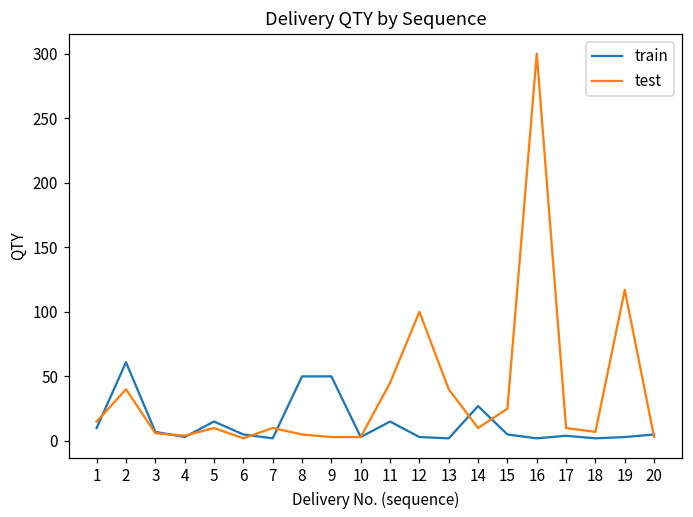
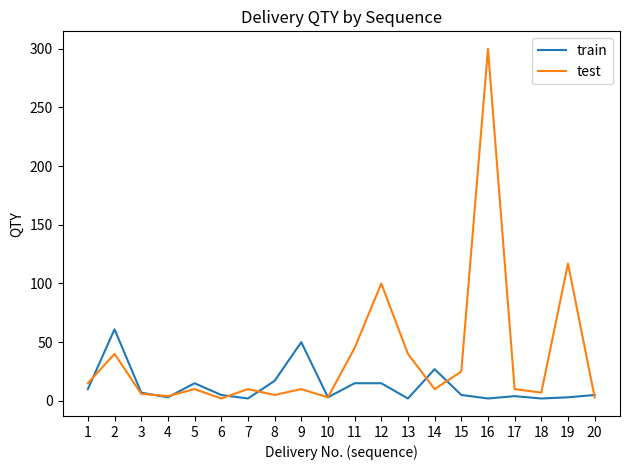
  {
    "train": {
      "1": 10,
      "2": 61,
      "5": 15,
      "6": 5,
      "7": 2,
-     "8": 50,
+     "8": 17,
      "9": 50,
      "11": 15,
-     "12": 3,
+     "12": 15,
      "13": 2,
      "14": 27,
      "15": 5,
      "16": 2,
      "17": 4,
      "18": 2,
      "19": 3
    },
    "test": {
      "1": 15,
      "2": 40,
      "5": 10,
      "6": 2,
      "7": 10,
      "8": 5,
-     "9": 3,
+     "9": 10,
      "11": 45,
      "12": 100,
      "13": 40,
      "14": 10,
      "15": 25,
      "16": 300,
      "17": 10,
      "18": 7,
      "19": 117
    }
  }
